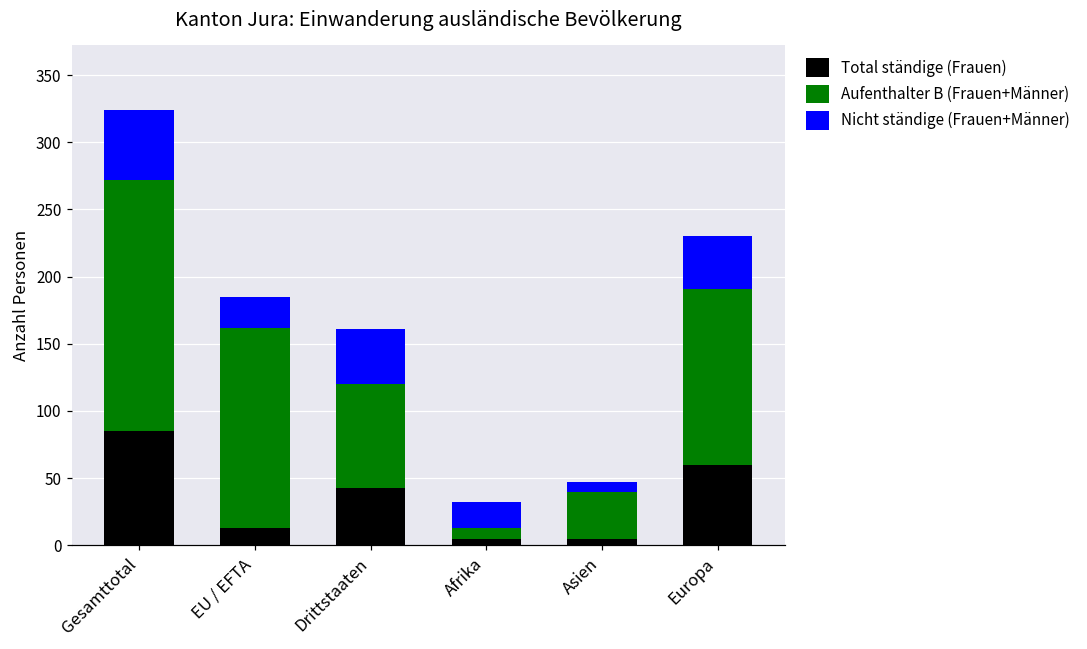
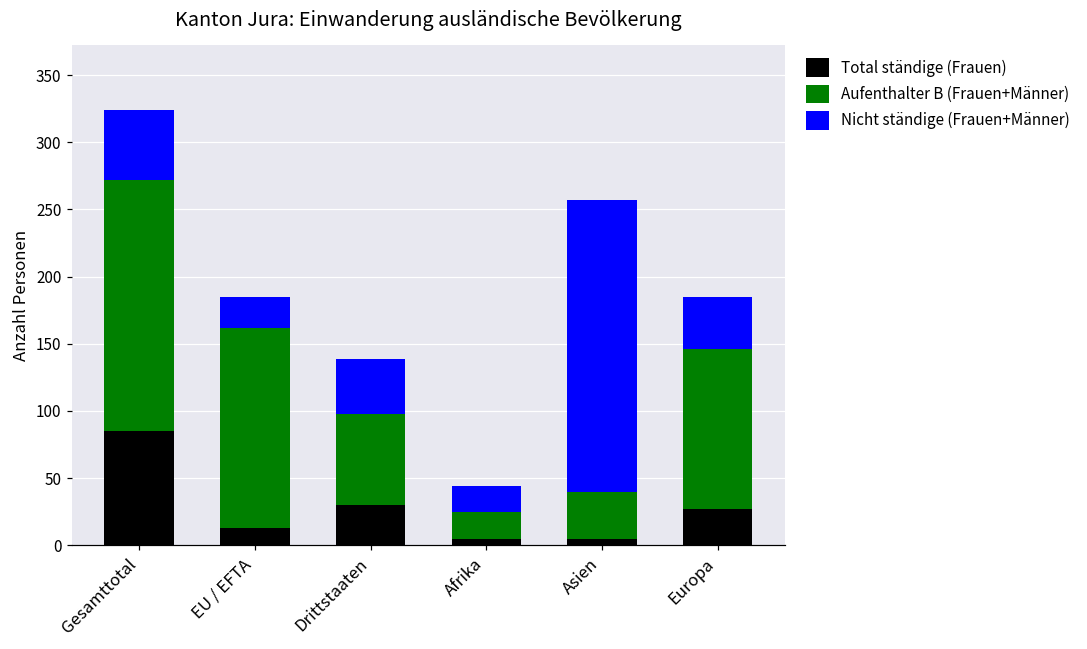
  {
    "Total ständige (Frauen)": {
      "Gesamttotal": 85,
      "EU / EFTA": 13,
-     "Drittstaaten": 43,
+     "Drittstaaten": 30,
      "Afrika": 5,
      "Asien": 5,
-     "Europa": 60
+     "Europa": 27
    },
    "Aufenthalter B (Frauen+Männer)": {
      "Gesamttotal": 187,
      "EU / EFTA": 149,
-     "Drittstaaten": 77,
-     "Afrika": 8,
+     "Drittstaaten": 68,
+     "Afrika": 20,
      "Asien": 35,
-     "Europa": 131
+     "Europa": 119
    },
    "Nicht ständige (Frauen+Männer)": {
      "Gesamttotal": 52,
      "EU / EFTA": 23,
      "Drittstaaten": 41,
      "Afrika": 19,
-     "Asien": 7,
+     "Asien": 217,
      "Europa": 39
    }
  }
